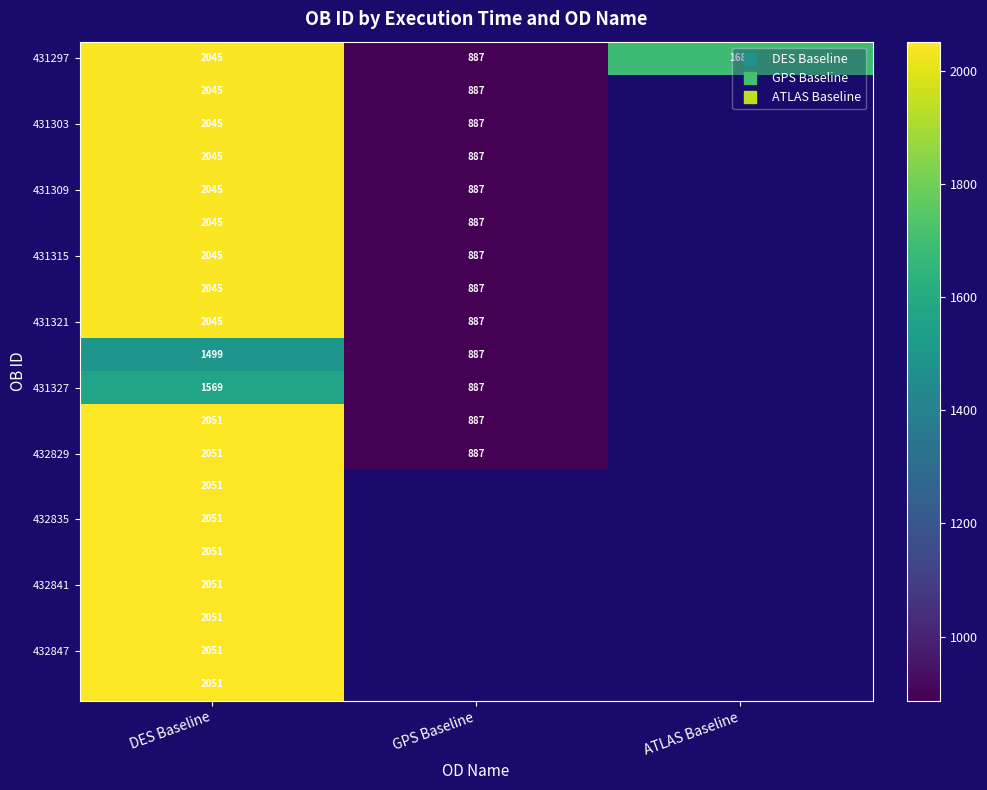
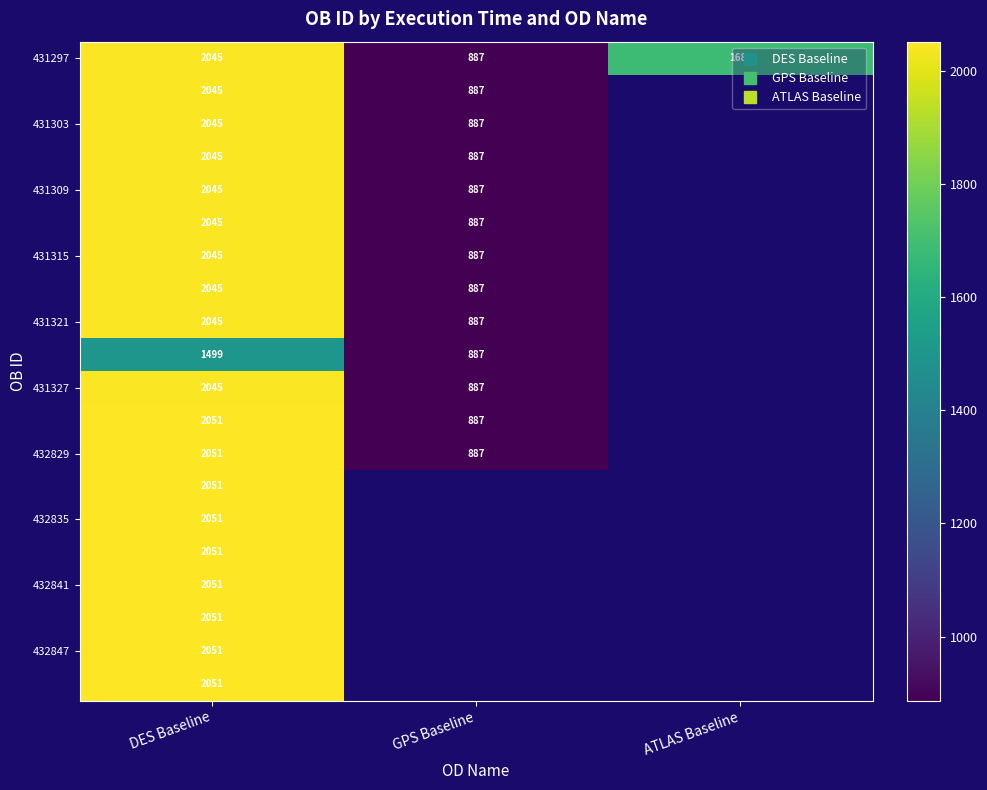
  {
    "431297": {
      "DES Baseline": 2045,
      "GPS Baseline": 887
    },
    "431303": {
      "DES Baseline": 2045,
      "GPS Baseline": 887
    },
    "431309": {
      "DES Baseline": 2045,
      "GPS Baseline": 887
    },
    "431315": {
      "DES Baseline": 2045,
      "GPS Baseline": 887
    },
    "431321": {
      "DES Baseline": 2045,
      "GPS Baseline": 887
    },
    "431327": {
-     "DES Baseline": 1569,
+     "DES Baseline": 2045,
      "GPS Baseline": 887
    },
    "432829": {
      "DES Baseline": 2051,
      "GPS Baseline": 887
    },
    "432835": {
      "DES Baseline": 2051
    },
    "432841": {
      "DES Baseline": 2051
    },
    "432847": {
      "DES Baseline": 2051
    }
  }
